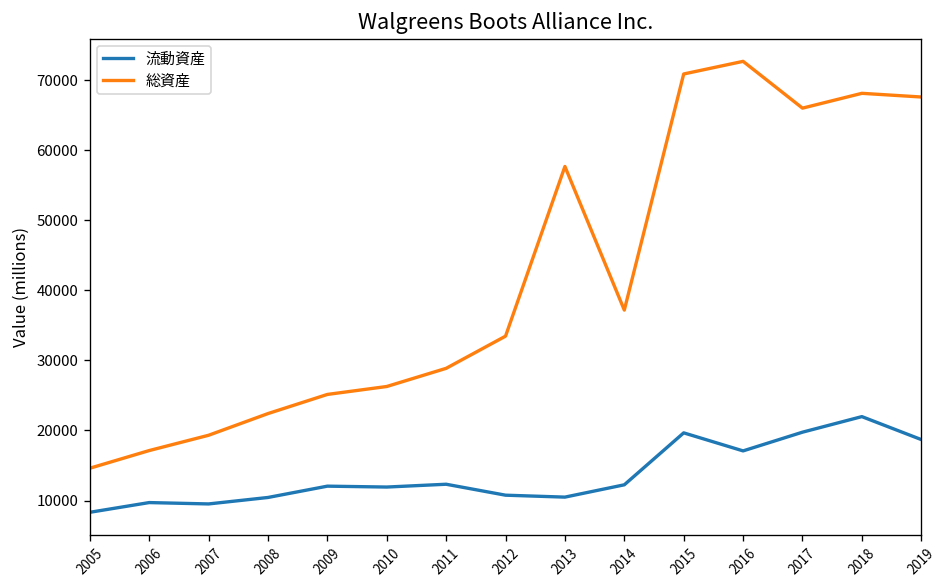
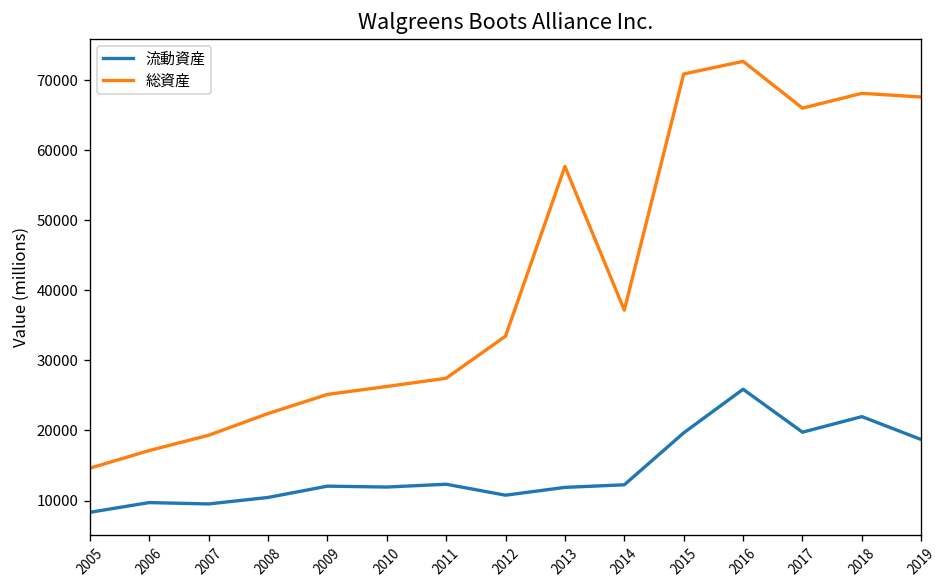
  {
    "流動資産": {
      "2005": 8000,
      "2006": 10000,
      "2007": 10000,
      "2008": 10000,
      "2009": 12000,
      "2010": 12000,
      "2011": 12000,
      "2012": 11000,
-     "2013": 10000,
+     "2013": 12000,
      "2014": 12000,
      "2015": 20000,
-     "2016": 17000,
+     "2016": 26000,
      "2017": 20000,
      "2018": 22000,
      "2019": 19000
    },
    "総資産": {
      "2005": 15000,
      "2006": 17000,
      "2007": 19000,
      "2008": 22000,
      "2009": 25000,
      "2010": 26000,
-     "2011": 29000,
+     "2011": 27000,
      "2012": 33000,
      "2013": 58000,
      "2014": 37000,
      "2015": 71000,
      "2016": 73000,
      "2017": 66000,
      "2018": 68000,
      "2019": 68000
    }
  }
